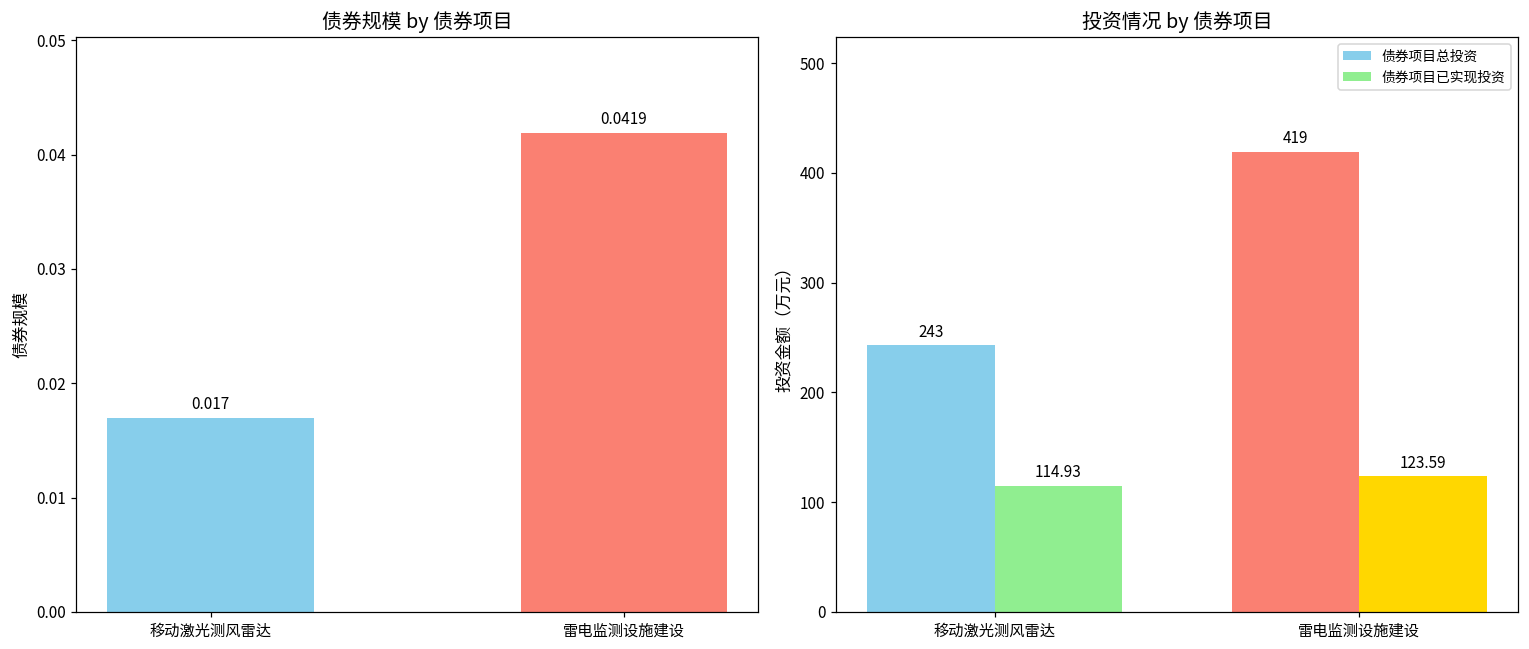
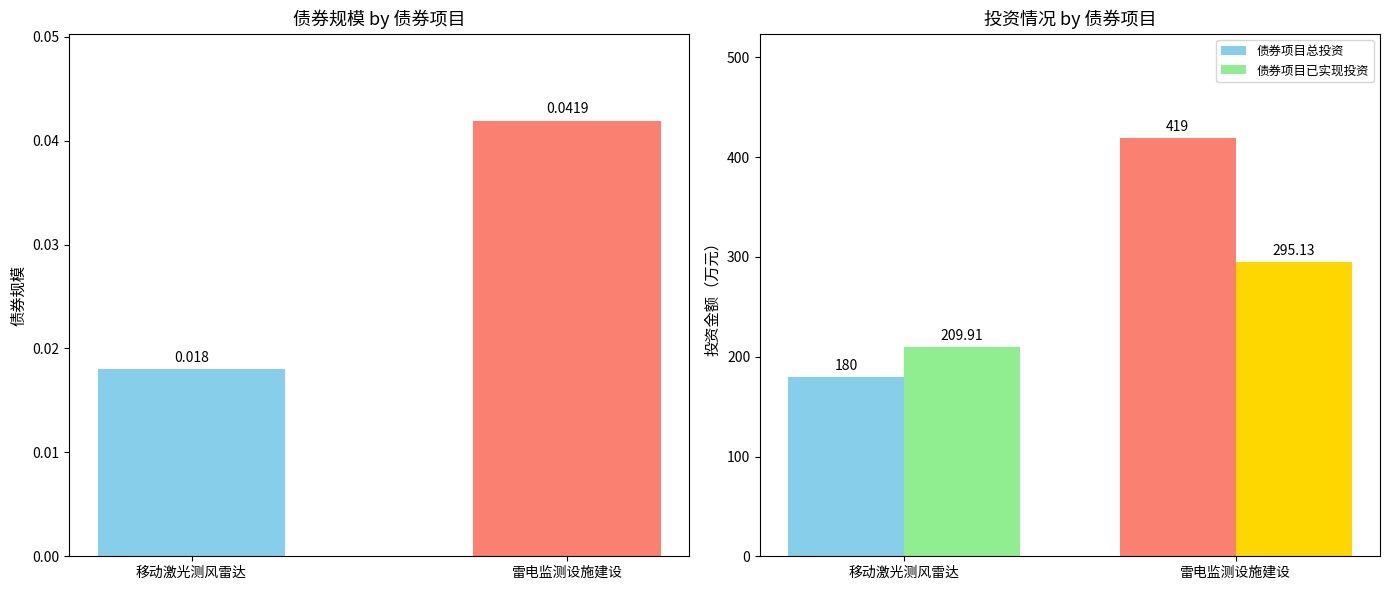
  {
    "债券规模 by 债券项目": {
-     "移动激光测风雷达": 0.017,
+     "移动激光测风雷达": 0.018,
      "雷电监测设施建设": 0.0419
    },
    "投资情况 by 债券项目": {
      "债券项目总投资": {
-       "移动激光测风雷达": 243,
+       "移动激光测风雷达": 180,
        "雷电监测设施建设": 419
      },
      "债券项目已实现投资": {
-       "移动激光测风雷达": 114.93,
-       "雷电监测设施建设": 123.59
+       "移动激光测风雷达": 209.91,
+       "雷电监测设施建设": 295.13
      }
    }
  }
